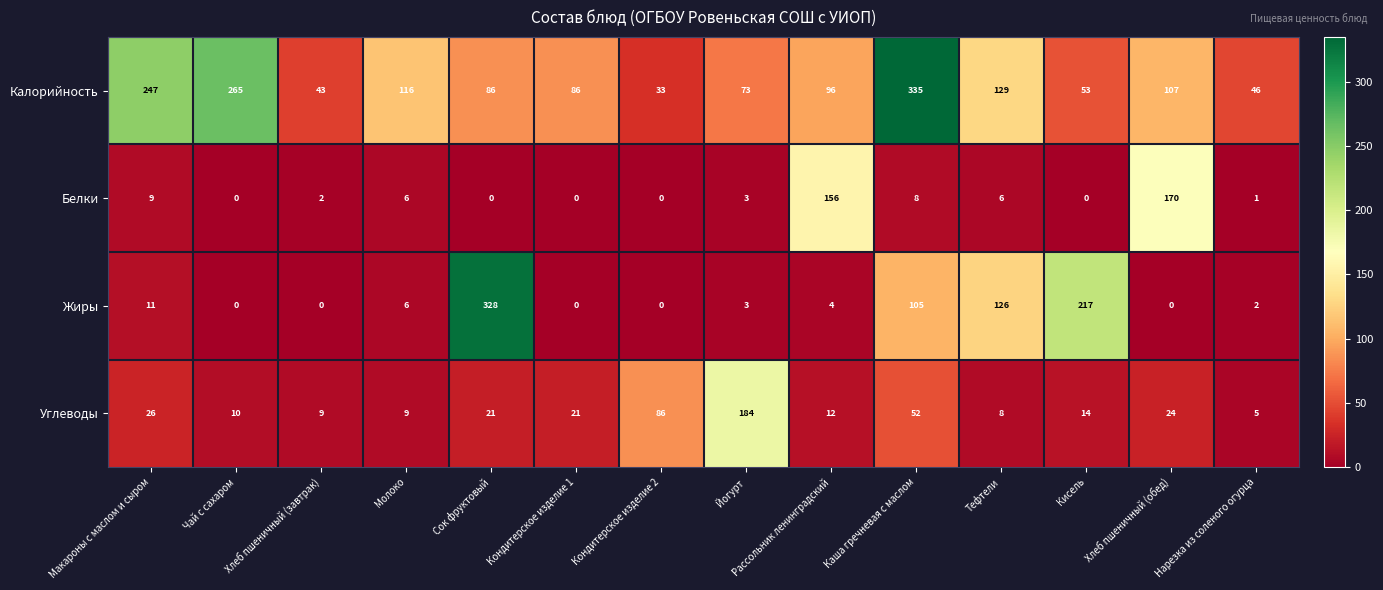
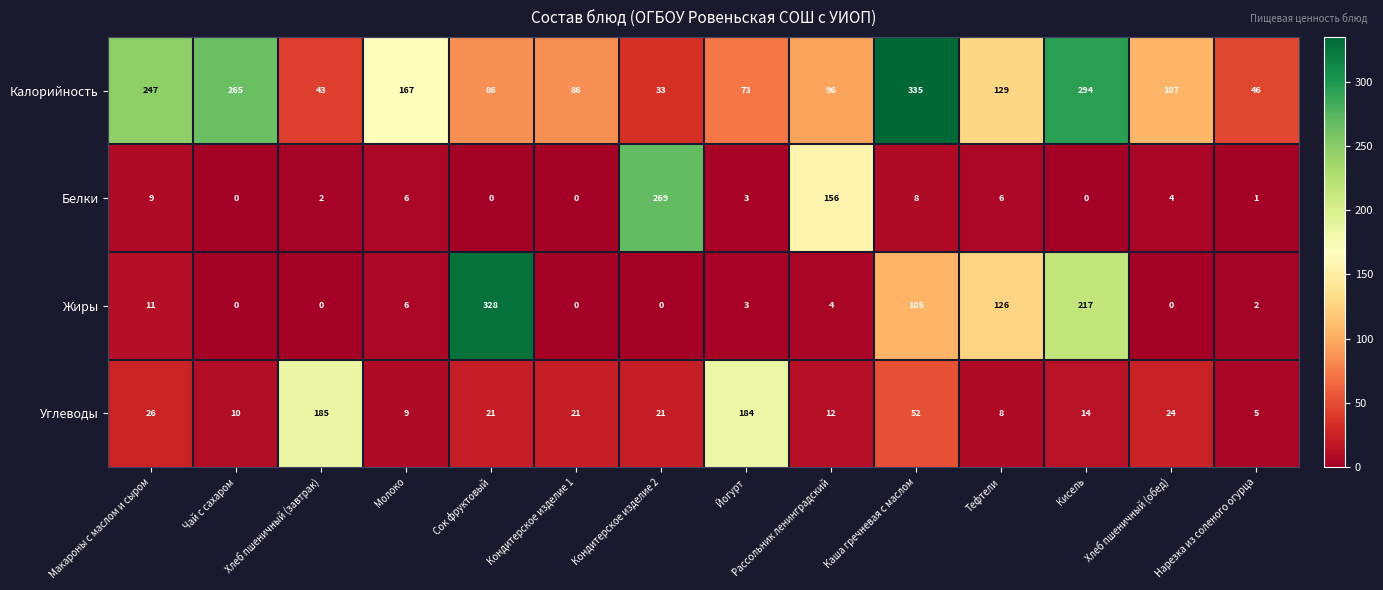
  {
    "Калорийность": {
      "Макароны с маслом и сыром": 247,
      "Чай с сахаром": 265,
      "Хлеб пшеничный (завтрак)": 43,
-     "Молоко": 116,
+     "Молоко": 167,
      "Сок фруктовый": 86,
      "Кондитерское изделие 1": 86,
      "Кондитерское изделие 2": 33,
      "Йогурт": 73,
      "Рассольник ленинградский": 96,
      "Каша гречневая с маслом": 335,
      "Тефтели": 129,
-     "Кисель": 53,
+     "Кисель": 294,
      "Хлеб пшеничный (обед)": 107,
      "Нарезка из соленого огурца": 46
    },
    "Белки": {
      "Макароны с маслом и сыром": 9,
      "Чай с сахаром": 0,
      "Хлеб пшеничный (завтрак)": 2,
      "Молоко": 6,
      "Сок фруктовый": 0,
      "Кондитерское изделие 1": 0,
-     "Кондитерское изделие 2": 0,
+     "Кондитерское изделие 2": 269,
      "Йогурт": 3,
      "Рассольник ленинградский": 156,
      "Каша гречневая с маслом": 8,
      "Тефтели": 6,
      "Кисель": 0,
-     "Хлеб пшеничный (обед)": 170,
+     "Хлеб пшеничный (обед)": 4,
      "Нарезка из соленого огурца": 1
    },
    "Жиры": {
      "Макароны с маслом и сыром": 11,
      "Чай с сахаром": 0,
      "Хлеб пшеничный (завтрак)": 0,
      "Молоко": 6,
      "Сок фруктовый": 328,
      "Кондитерское изделие 1": 0,
      "Кондитерское изделие 2": 0,
      "Йогурт": 3,
      "Рассольник ленинградский": 4,
      "Каша гречневая с маслом": 105,
      "Тефтели": 126,
      "Кисель": 217,
      "Хлеб пшеничный (обед)": 0,
      "Нарезка из соленого огурца": 2
    },
    "Углеводы": {
      "Макароны с маслом и сыром": 26,
      "Чай с сахаром": 10,
-     "Хлеб пшеничный (завтрак)": 9,
+     "Хлеб пшеничный (завтрак)": 185,
      "Молоко": 9,
      "Сок фруктовый": 21,
      "Кондитерское изделие 1": 21,
-     "Кондитерское изделие 2": 86,
+     "Кондитерское изделие 2": 21,
      "Йогурт": 184,
      "Рассольник ленинградский": 12,
      "Каша гречневая с маслом": 52,
      "Тефтели": 8,
      "Кисель": 14,
      "Хлеб пшеничный (обед)": 24,
      "Нарезка из соленого огурца": 5
    }
  }
